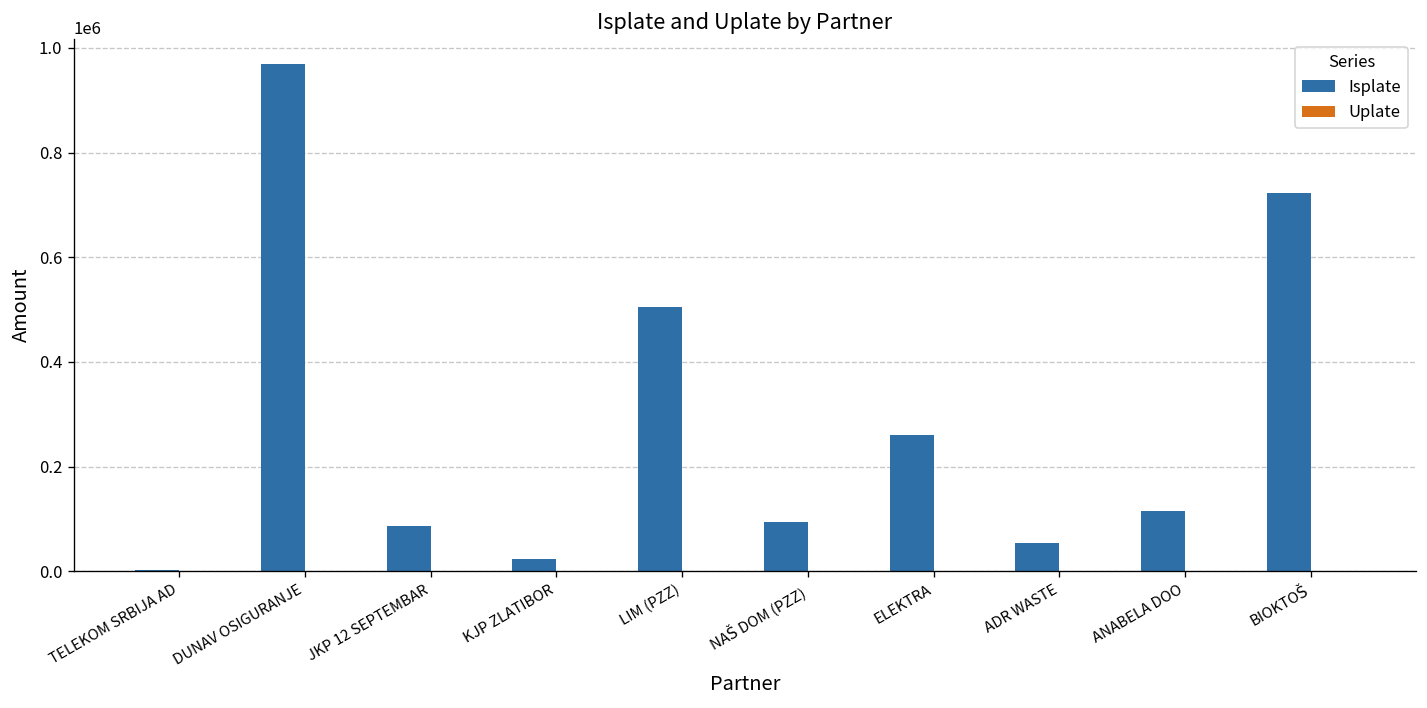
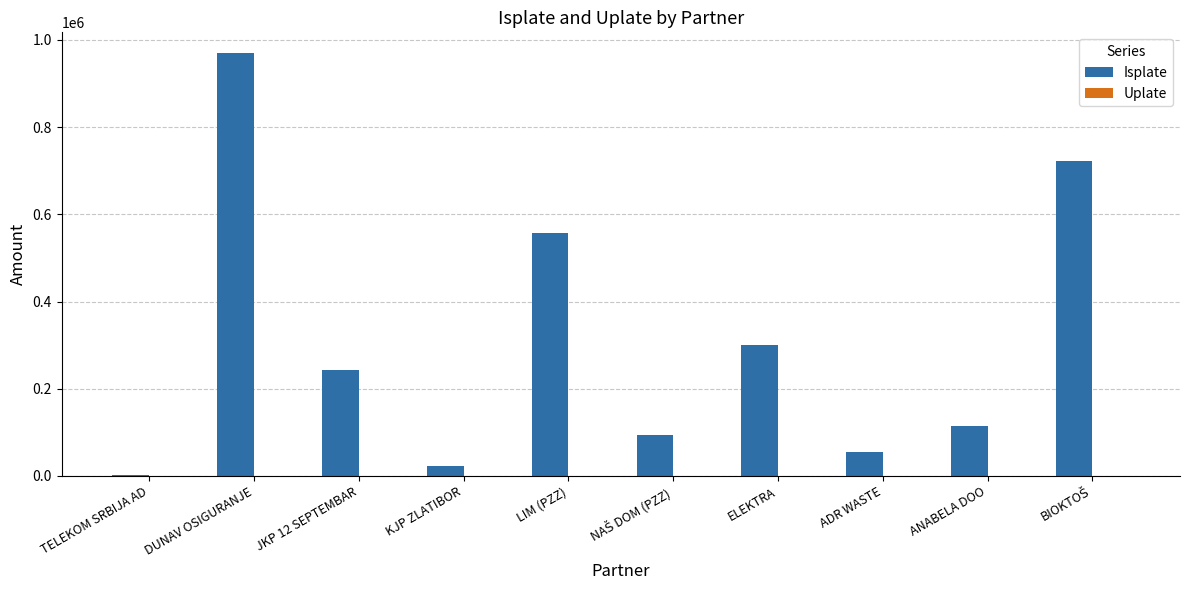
  {
    "Isplate": {
      "DUNAV OSIGURANJE": 970000,
-     "JKP 12 SEPTEMBAR": 90000,
+     "JKP 12 SEPTEMBAR": 240000,
      "KJP ZLATIBOR": 20000,
-     "LIM (PZZ)": 500000,
+     "LIM (PZZ)": 560000,
      "NAŠ DOM (PZZ)": 90000,
-     "ELEKTRA": 260000,
+     "ELEKTRA": 300000,
      "ADR WASTE": 50000,
      "ANABELA DOO": 110000,
      "BIOKTOŠ": 720000
    },
    "Uplate": {
      "TELEKOM SRBIJA AD": 0,
      "DUNAV OSIGURANJE": 0,
      "JKP 12 SEPTEMBAR": 0,
      "KJP ZLATIBOR": 0,
      "LIM (PZZ)": 0,
      "NAŠ DOM (PZZ)": 0,
      "ELEKTRA": 0,
      "ADR WASTE": 0,
      "ANABELA DOO": 0,
      "BIOKTOŠ": 0
    }
  }
